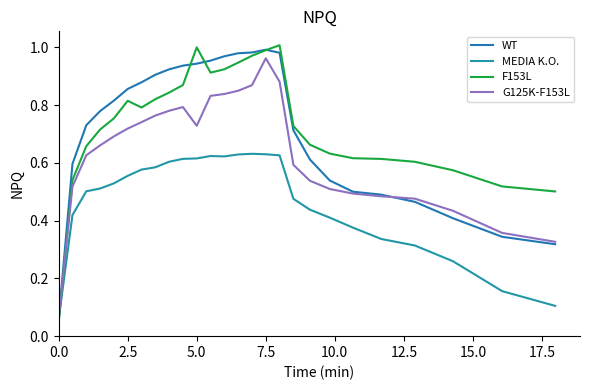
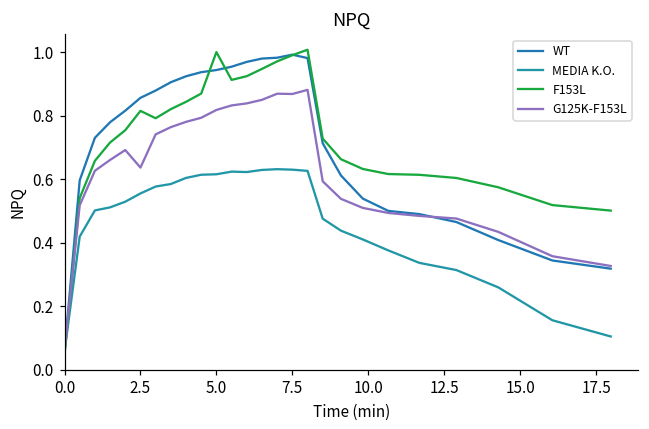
  {
    "F153L": {
      "0.0": 0.05,
      "2.5": 0.81,
      "5.0": 1.00
    },
    "G125K-F153L": {
-     "2.5": 0.72,
-     "5.0": 0.73,
-     "7.5": 0.96
+     "2.5": 0.64,
+     "5.0": 0.82,
+     "7.5": 0.87
    }
  }
